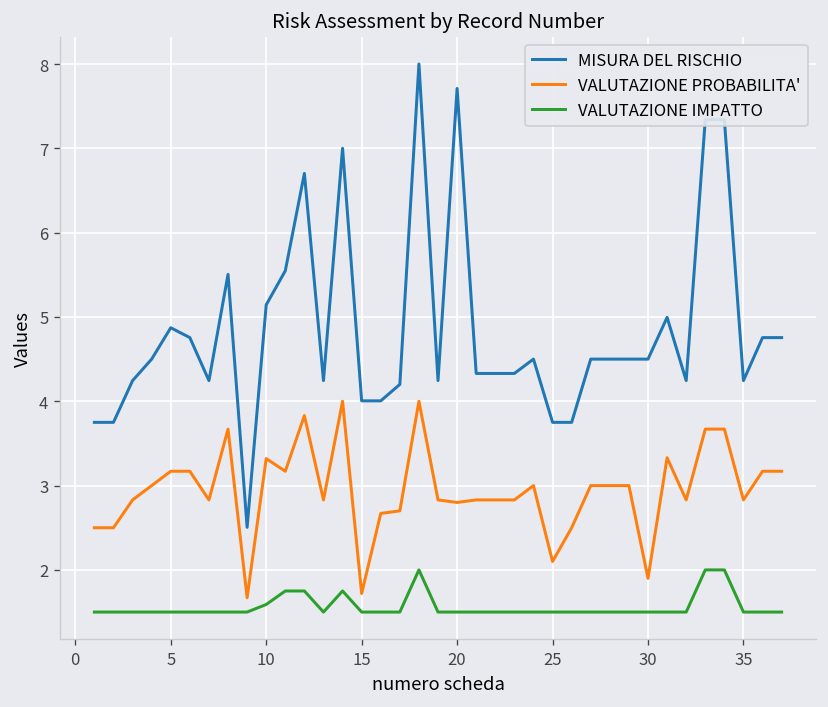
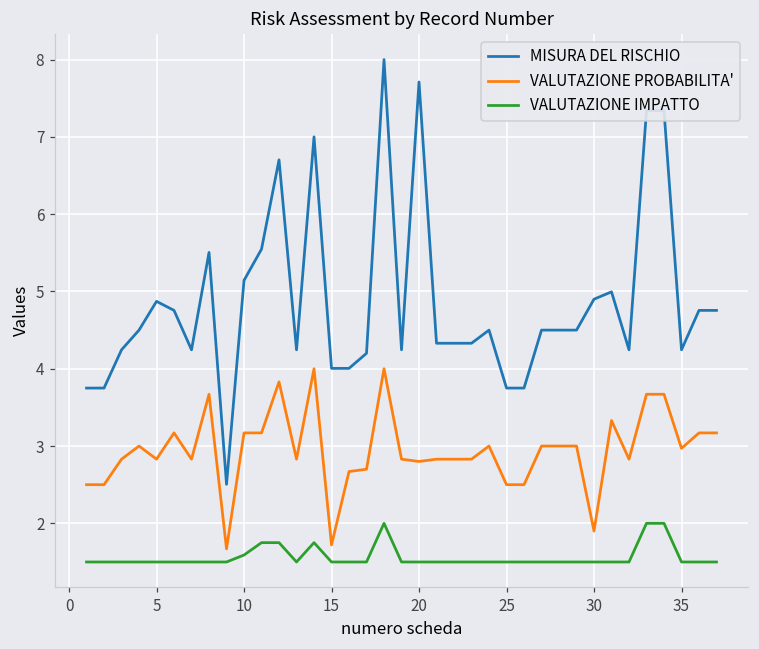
  {
    "MISURA DEL RISCHIO": {
      "5": 4.9,
      "10": 5.1,
      "15": 4.0,
      "20": 7.7,
      "25": 3.8,
-     "30": 4.5,
+     "30": 4.9,
      "35": 4.2
    },
    "VALUTAZIONE PROBABILITA'": {
-     "5": 3.2,
-     "10": 3.3,
+     "5": 2.8,
+     "10": 3.2,
      "15": 1.7,
      "20": 2.8,
-     "25": 2.1,
+     "25": 2.5,
      "30": 1.9,
-     "35": 2.8
+     "35": 3.0
    },
    "VALUTAZIONE IMPATTO": {
      "5": 1.5,
      "10": 1.6,
      "15": 1.5,
      "20": 1.5,
      "25": 1.5,
      "30": 1.5,
      "35": 1.5
    }
  }
